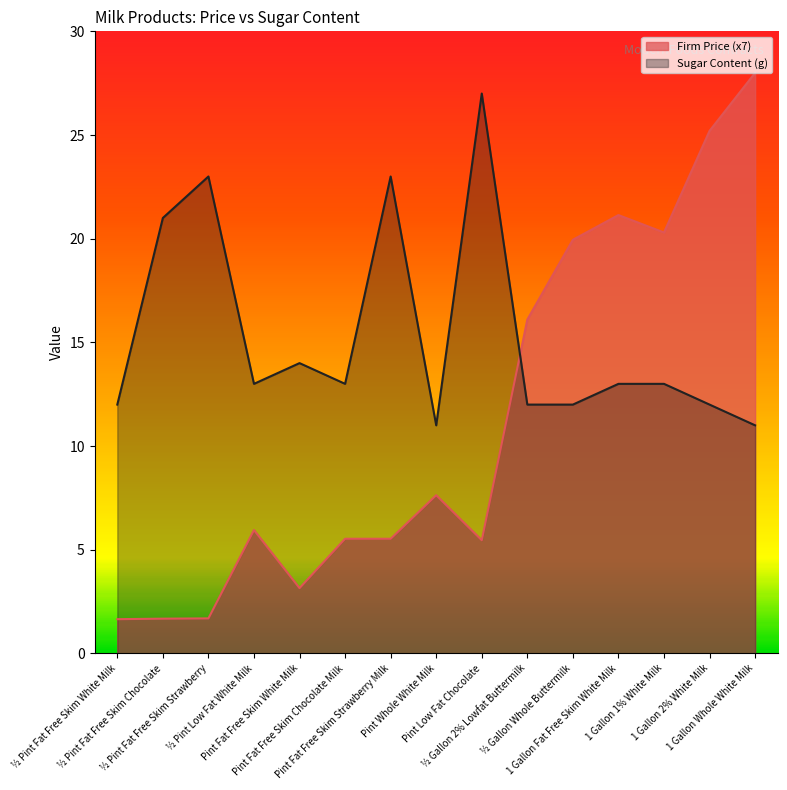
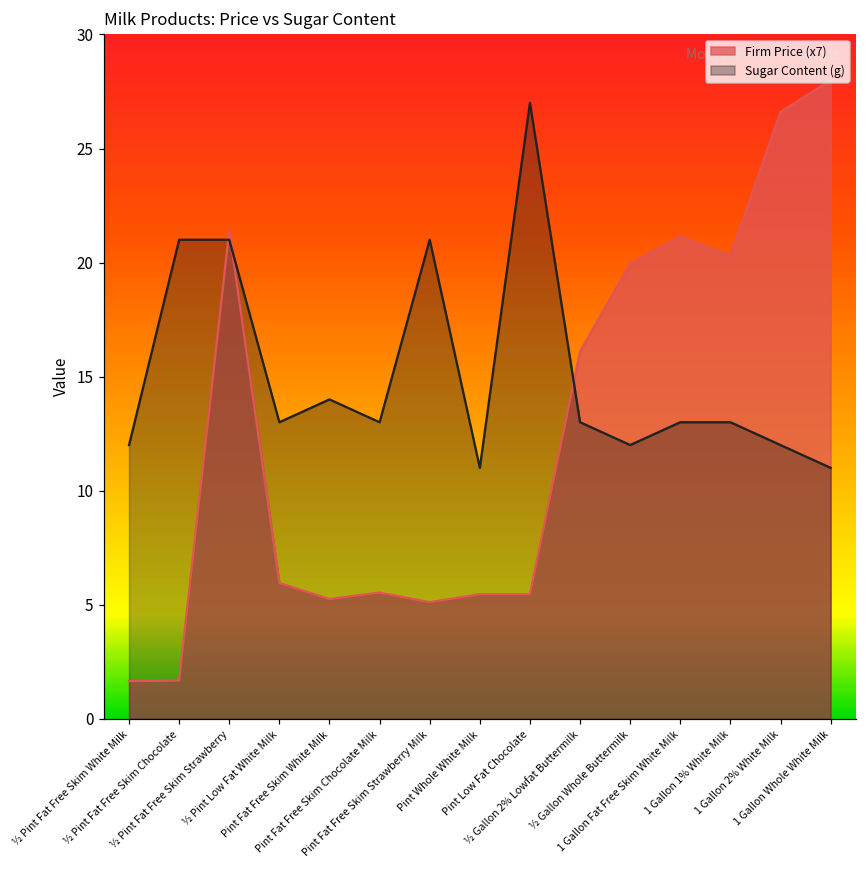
  {
    "Firm Price (x7)": {
      "½ Pint Fat Free Skim White Milk": 1.7,
      "½ Pint Fat Free Skim Chocolate": 1.7,
-     "½ Pint Fat Free Skim Strawberry": 1.7,
+     "½ Pint Fat Free Skim Strawberry": 21.4,
      "½ Pint Low Fat White Milk": 6.0,
-     "Pint Fat Free Skim White Milk": 3.2,
+     "Pint Fat Free Skim White Milk": 5.3,
      "Pint Fat Free Skim Chocolate Milk": 5.5,
-     "Pint Fat Free Skim Strawberry Milk": 5.5,
-     "Pint Whole White Milk": 7.6,
+     "Pint Fat Free Skim Strawberry Milk": 5.1,
+     "Pint Whole White Milk": 5.5,
      "Pint Low Fat Chocolate": 5.5,
      "½ Gallon 2% Lowfat Buttermilk": 16.1,
      "½ Gallon Whole Buttermilk": 20.0,
      "1 Gallon Fat Free Skim White Milk": 21.1,
      "1 Gallon 1% White Milk": 20.3,
-     "1 Gallon 2% White Milk": 25.2
+     "1 Gallon 2% White Milk": 26.6
    },
    "Sugar Content (g)": {
      "½ Pint Fat Free Skim White Milk": 12,
      "½ Pint Fat Free Skim Chocolate": 21,
-     "½ Pint Fat Free Skim Strawberry": 23,
+     "½ Pint Fat Free Skim Strawberry": 21,
      "½ Pint Low Fat White Milk": 13,
      "Pint Fat Free Skim White Milk": 14,
      "Pint Fat Free Skim Chocolate Milk": 13,
-     "Pint Fat Free Skim Strawberry Milk": 23,
+     "Pint Fat Free Skim Strawberry Milk": 21,
      "Pint Whole White Milk": 11,
      "Pint Low Fat Chocolate": 27,
-     "½ Gallon 2% Lowfat Buttermilk": 12,
+     "½ Gallon 2% Lowfat Buttermilk": 13,
      "½ Gallon Whole Buttermilk": 12,
      "1 Gallon Fat Free Skim White Milk": 13,
      "1 Gallon 1% White Milk": 13,
      "1 Gallon 2% White Milk": 12,
      "1 Gallon Whole White Milk": 11
    }
  }
